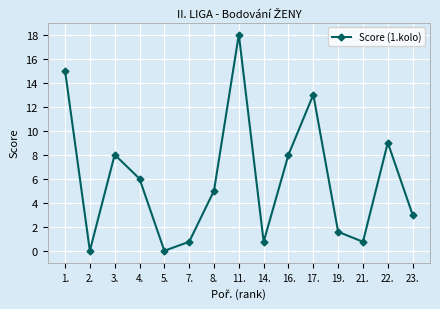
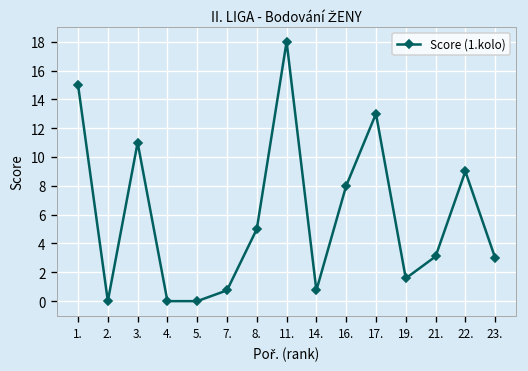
  {
    "1.": 15.0,
    "2.": 0.0,
-   "3.": 8,
-   "4.": 6,
+   "3.": 11,
+   "4.": 0,
    "5.": 0.0,
    "7.": 0.8,
    "8.": 5.0,
    "11.": 18.0,
    "14.": 0.8,
    "16.": 8.0,
    "17.": 13.0,
    "19.": 1.6,
-   "21.": 0.8,
+   "21.": 3.1,
    "22.": 9.0,
    "23.": 3.0
  }
